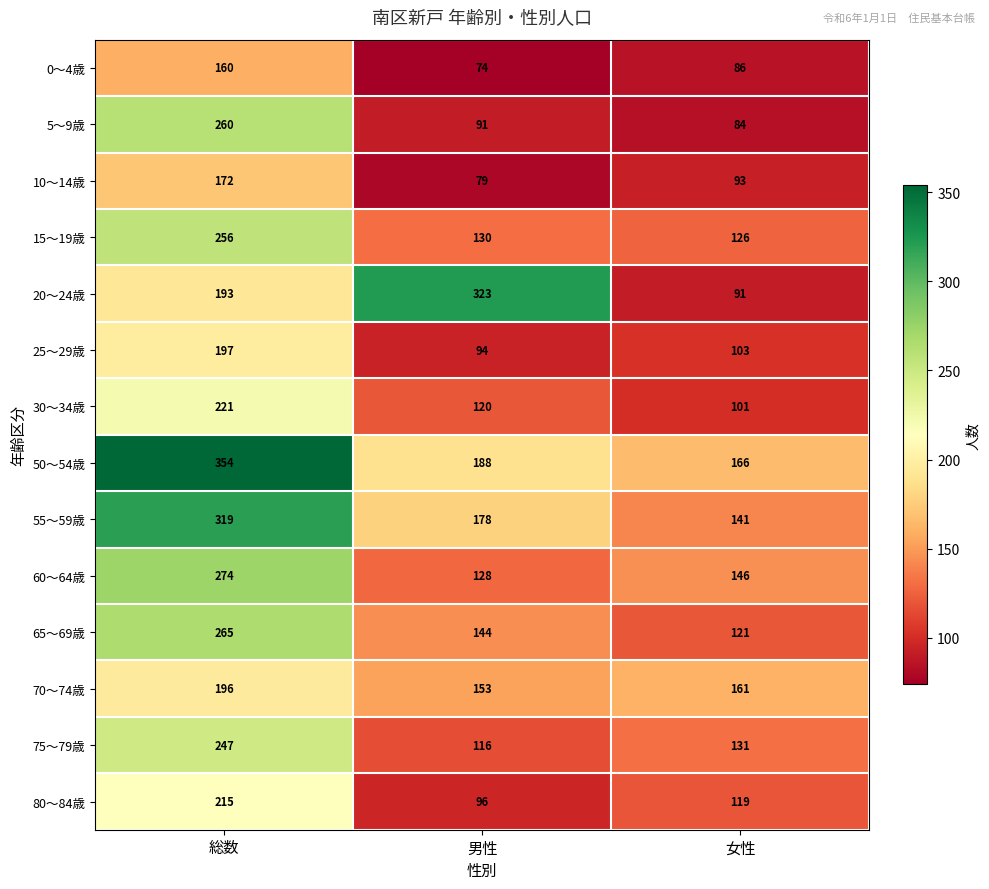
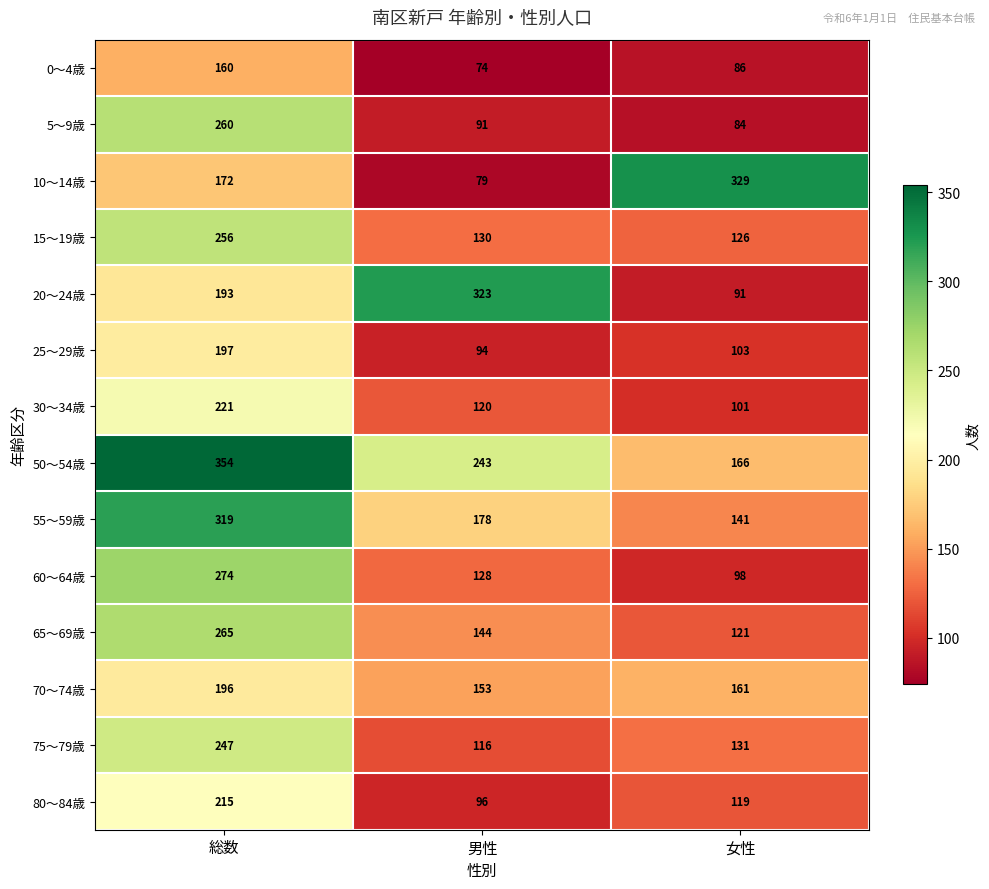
  {
    "0～4歳": {
      "総数": 160,
      "男性": 74,
      "女性": 86
    },
    "5～9歳": {
      "総数": 260,
      "男性": 91,
      "女性": 84
    },
    "10～14歳": {
      "総数": 172,
      "男性": 79,
-     "女性": 93
+     "女性": 329
    },
    "15～19歳": {
      "総数": 256,
      "男性": 130,
      "女性": 126
    },
    "20～24歳": {
      "総数": 193,
      "男性": 323,
      "女性": 91
    },
    "25～29歳": {
      "総数": 197,
      "男性": 94,
      "女性": 103
    },
    "30～34歳": {
      "総数": 221,
      "男性": 120,
      "女性": 101
    },
    "50～54歳": {
      "総数": 354,
-     "男性": 188,
+     "男性": 243,
      "女性": 166
    },
    "55～59歳": {
      "総数": 319,
      "男性": 178,
      "女性": 141
    },
    "60～64歳": {
      "総数": 274,
      "男性": 128,
-     "女性": 146
+     "女性": 98
    },
    "65～69歳": {
      "総数": 265,
      "男性": 144,
      "女性": 121
    },
    "70～74歳": {
      "総数": 196,
      "男性": 153,
      "女性": 161
    },
    "75～79歳": {
      "総数": 247,
      "男性": 116,
      "女性": 131
    },
    "80～84歳": {
      "総数": 215,
      "男性": 96,
      "女性": 119
    }
  }
